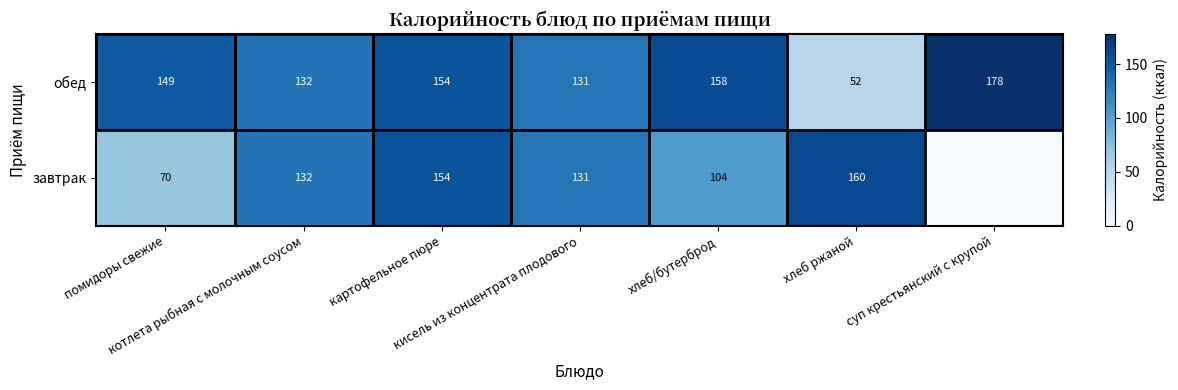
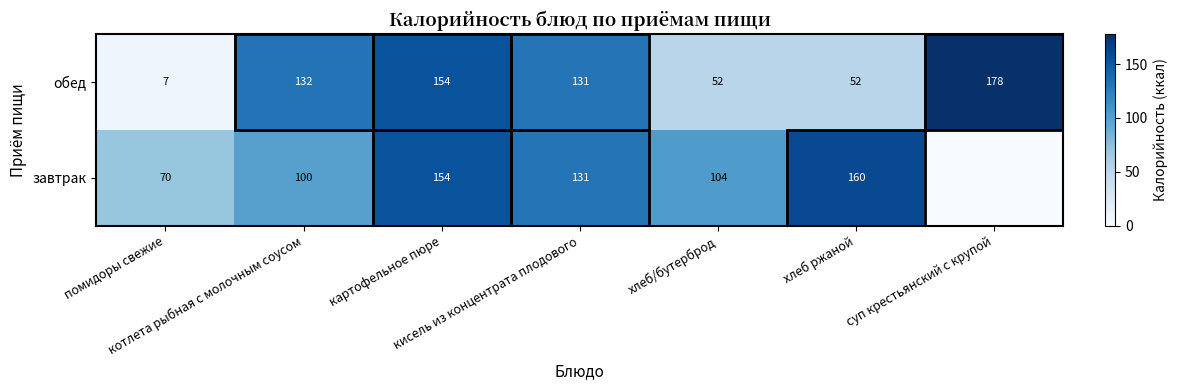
  {
    "обед": {
-     "помидоры свежие": 149,
+     "помидоры свежие": 7,
      "котлета рыбная с молочным соусом": 132,
      "картофельное пюре": 154,
      "кисель из концентрата плодового": 131,
-     "хлеб/бутерброд": 158,
+     "хлеб/бутерброд": 52,
      "хлеб ржаной": 52,
      "суп крестьянский с крупой": 178
    },
    "завтрак": {
      "помидоры свежие": 70,
-     "котлета рыбная с молочным соусом": 132,
+     "котлета рыбная с молочным соусом": 100,
      "картофельное пюре": 154,
      "кисель из концентрата плодового": 131,
      "хлеб/бутерброд": 104,
      "хлеб ржаной": 160
    }
  }
